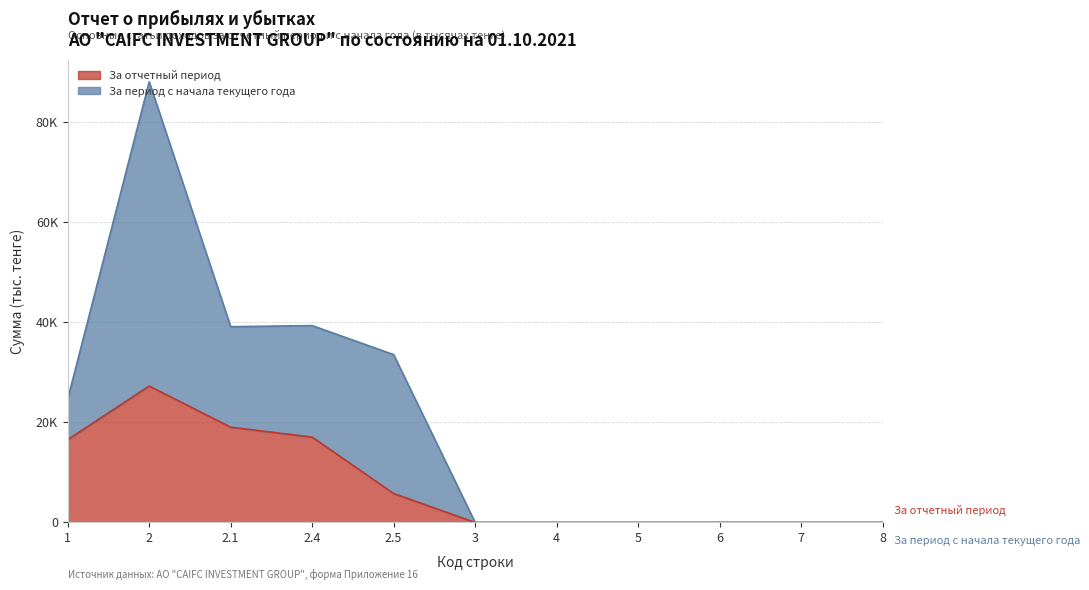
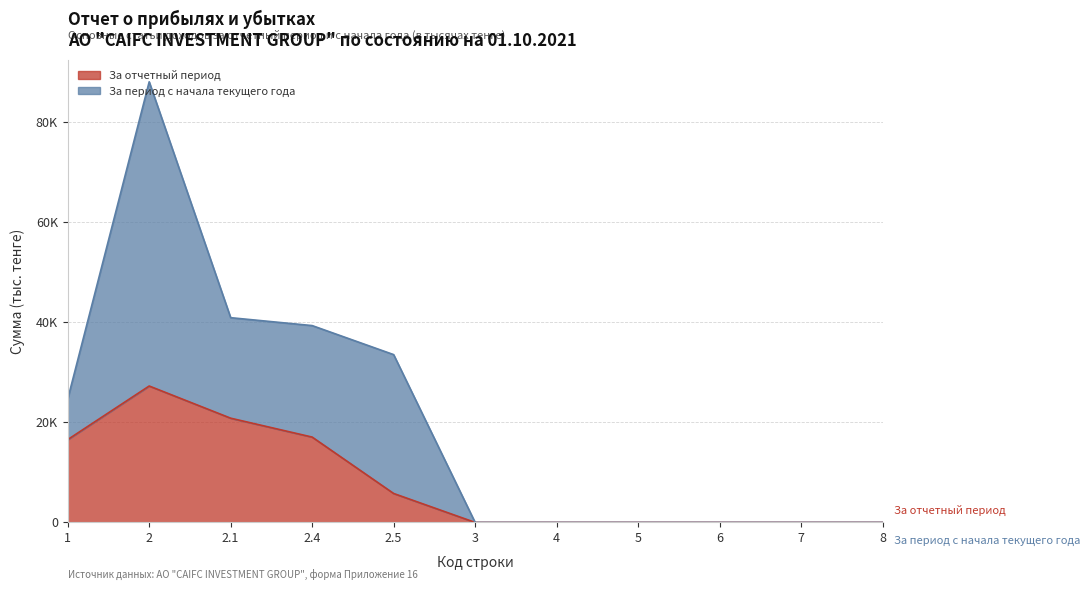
  {
    "За отчетный период": {
      "1": 17000,
      "2": 27000,
-     "2.1": 19000,
+     "2.1": 21000,
      "2.4": 17000,
      "2.5": 6000
    },
    "За период с начала текущего года": {
      "1": 8000,
      "2": 61000,
      "2.1": 20000,
      "2.4": 22000,
      "2.5": 28000
    }
  }
